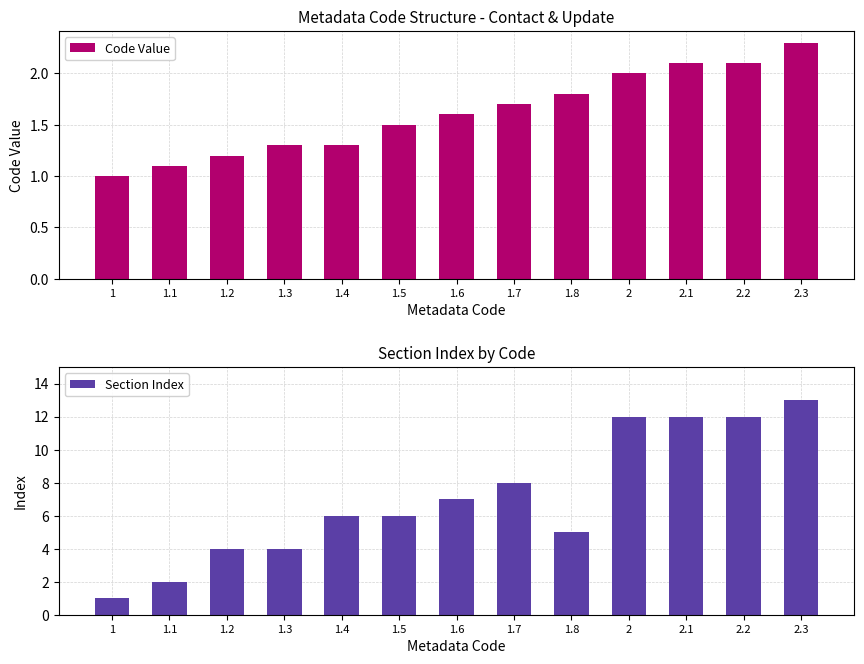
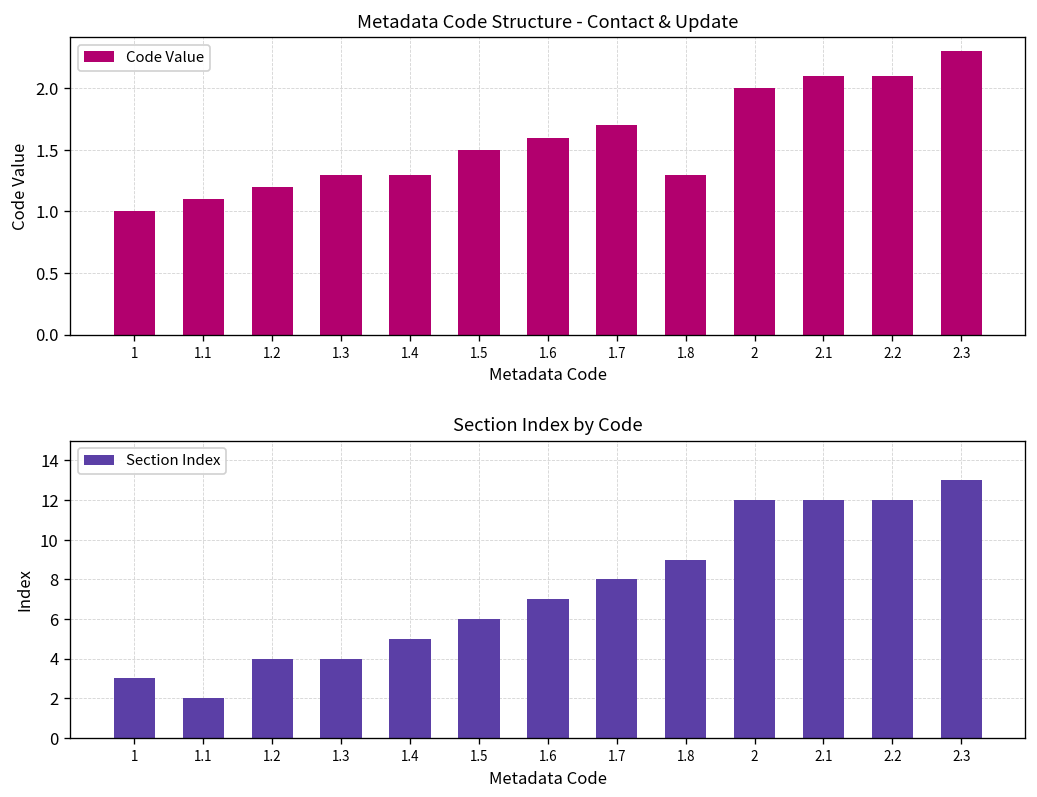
  {
    "Metadata Code Structure - Contact & Update": {
      "1": 1.0,
      "1.1": 1.1,
      "1.2": 1.2,
      "1.3": 1.3,
      "1.4": 1.3,
      "1.5": 1.5,
      "1.6": 1.6,
      "1.7": 1.7,
-     "1.8": 1.8,
+     "1.8": 1.3,
      "2": 2.0,
      "2.1": 2.1,
      "2.2": 2.1,
      "2.3": 2.3
    },
    "Section Index by Code": {
-     "1": 1,
+     "1": 3,
      "1.1": 2,
      "1.2": 4,
      "1.3": 4,
-     "1.4": 6,
+     "1.4": 5,
      "1.5": 6,
      "1.6": 7,
      "1.7": 8,
-     "1.8": 5,
+     "1.8": 9,
      "2": 12,
      "2.1": 12,
      "2.2": 12,
      "2.3": 13
    }
  }
